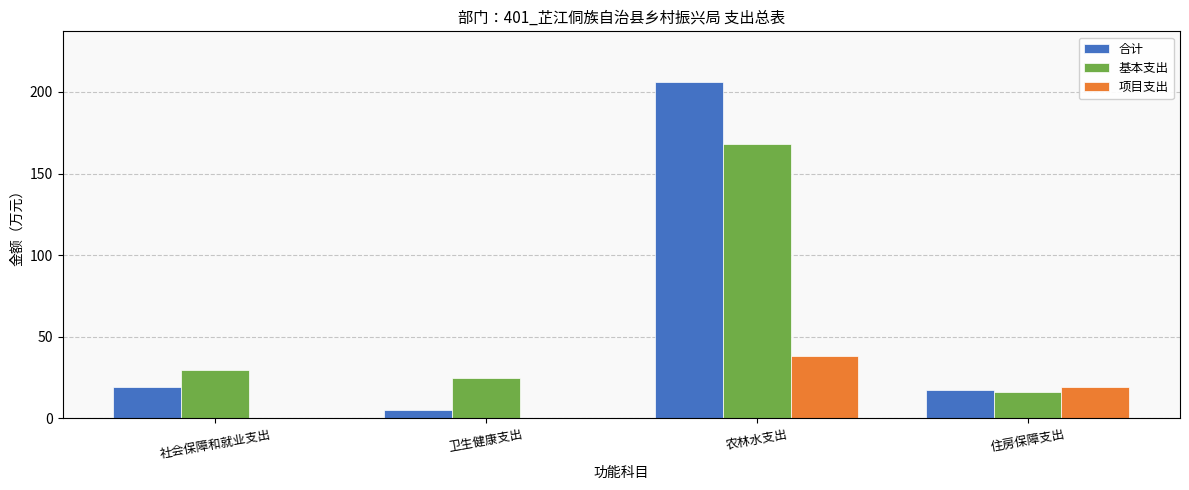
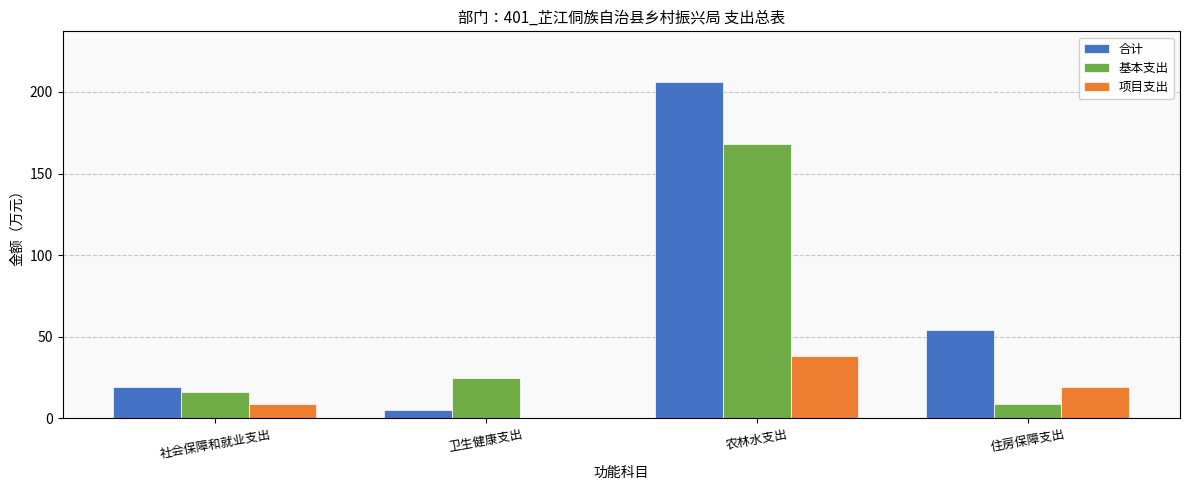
  {
    "合计": {
      "社会保障和就业支出": 19,
      "卫生健康支出": 5,
      "农林水支出": 206,
-     "住房保障支出": 17
+     "住房保障支出": 54
    },
    "基本支出": {
-     "社会保障和就业支出": 30,
+     "社会保障和就业支出": 16,
      "卫生健康支出": 24,
      "农林水支出": 168,
-     "住房保障支出": 16
+     "住房保障支出": 9
    },
    "项目支出": {
-     "社会保障和就业支出": 0,
+     "社会保障和就业支出": 9,
      "卫生健康支出": 0,
      "农林水支出": 38,
      "住房保障支出": 19
    }
  }
